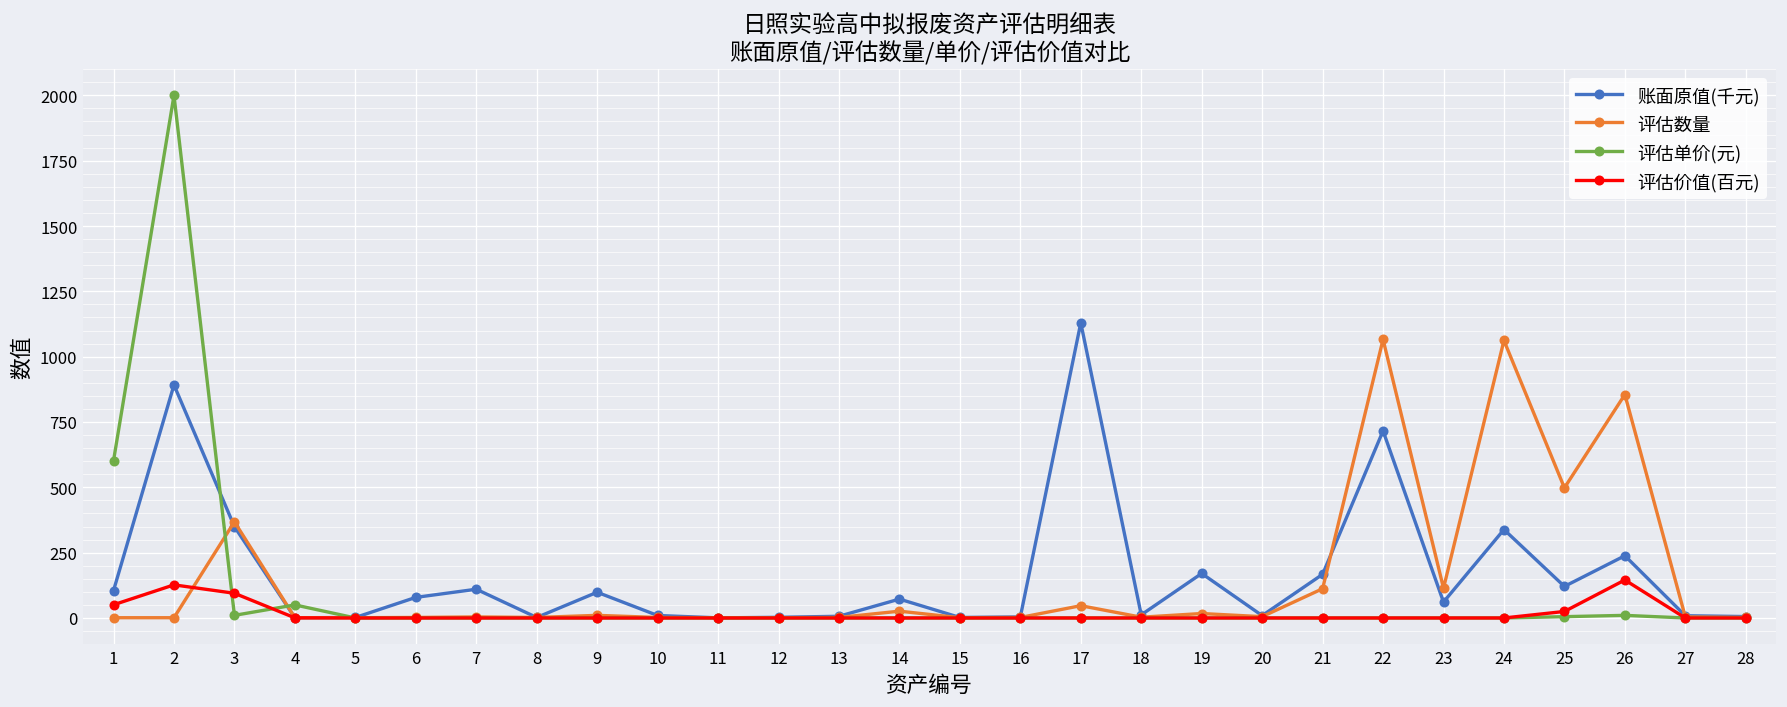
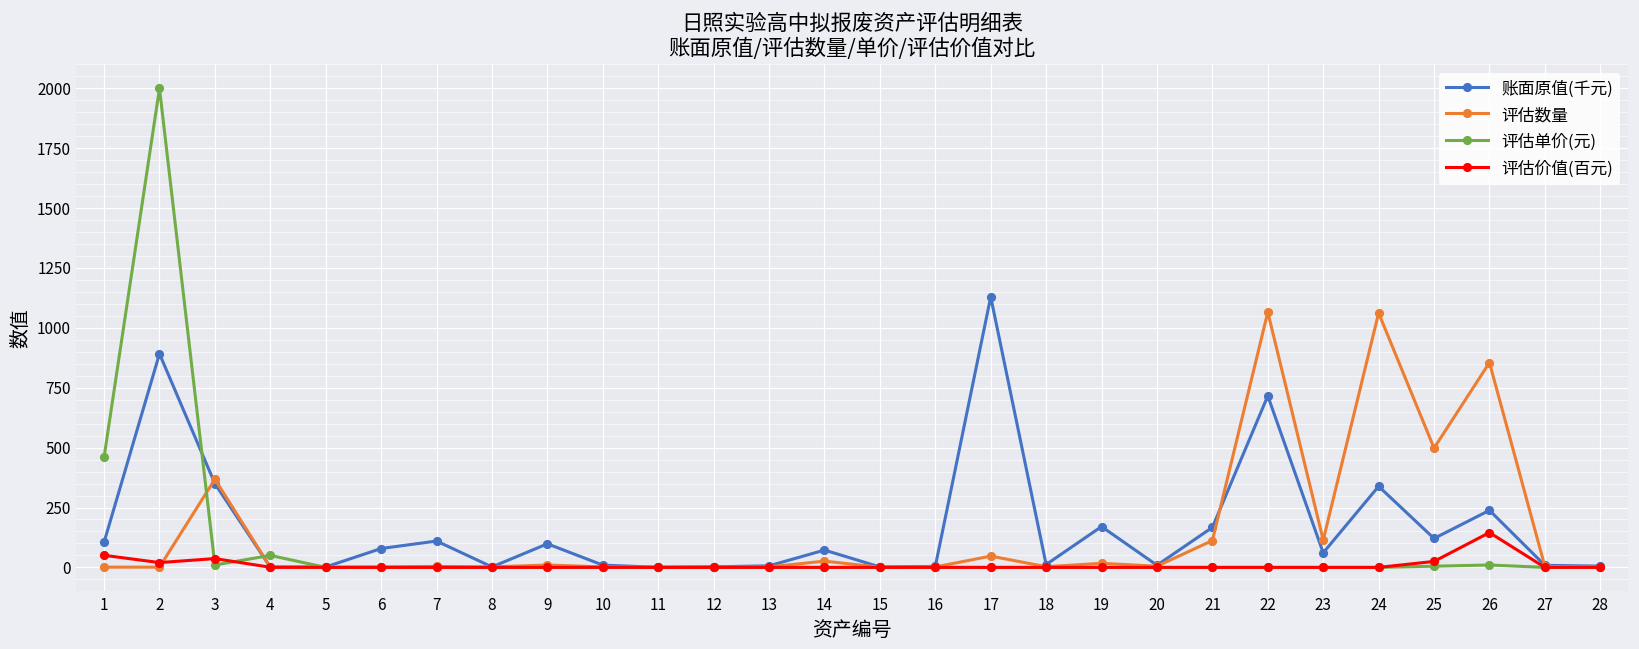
  {
    "账面原值(千元)": {
      "1": 100,
      "2": 890,
      "3": 350,
      "6": 80,
      "7": 110,
      "9": 100,
      "14": 70,
      "17": 1130,
      "19": 170,
      "21": 170,
      "22": 720,
      "23": 60,
      "24": 340,
      "25": 120,
      "26": 240
    },
    "评估数量": {
      "1": 0,
      "2": 0,
      "3": 370,
      "14": 30,
      "17": 50,
      "19": 20,
      "21": 110,
      "22": 1070,
      "23": 110,
      "24": 1060,
      "25": 500,
      "26": 860
    },
    "评估单价(元)": {
-     "1": 600,
+     "1": 460,
      "2": 2000,
      "3": 10,
      "4": 50,
      "25": 10,
      "26": 10
    },
    "评估价值(百元)": {
      "1": 50,
-     "2": 130,
-     "3": 90,
+     "2": 20,
+     "3": 40,
      "25": 20,
      "26": 150
    }
  }
